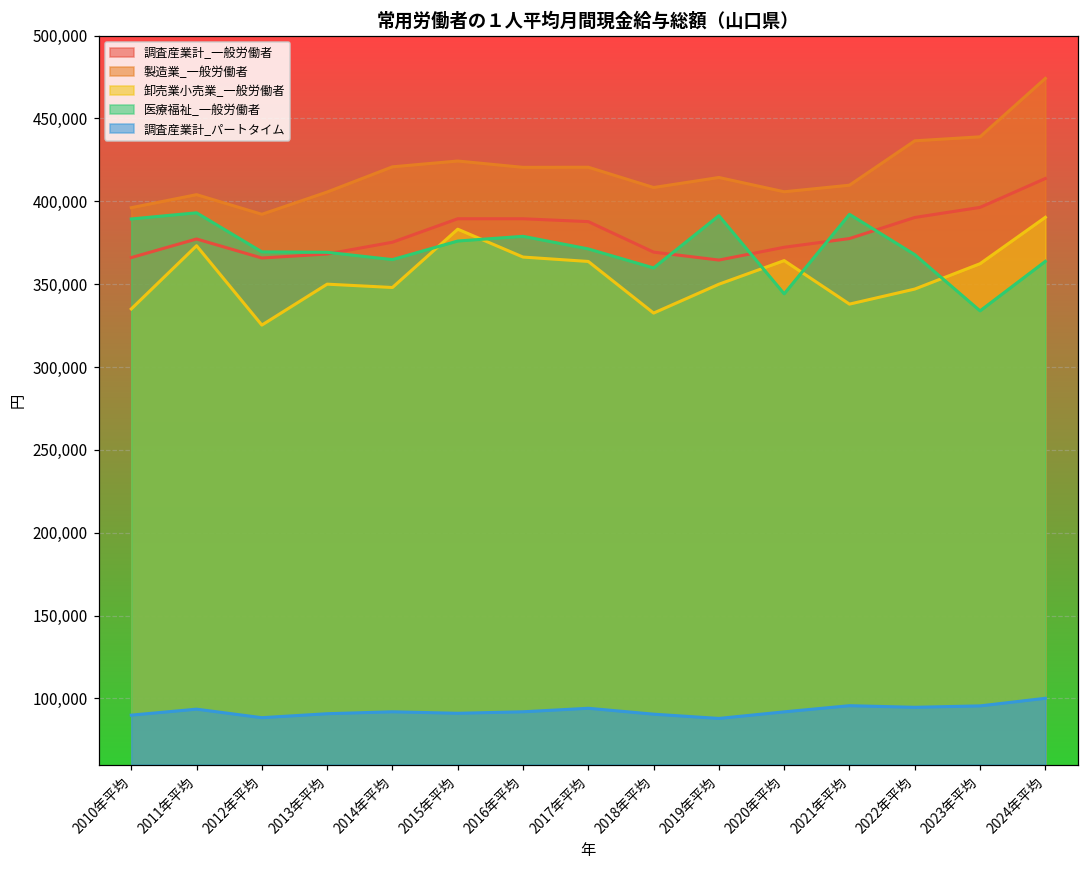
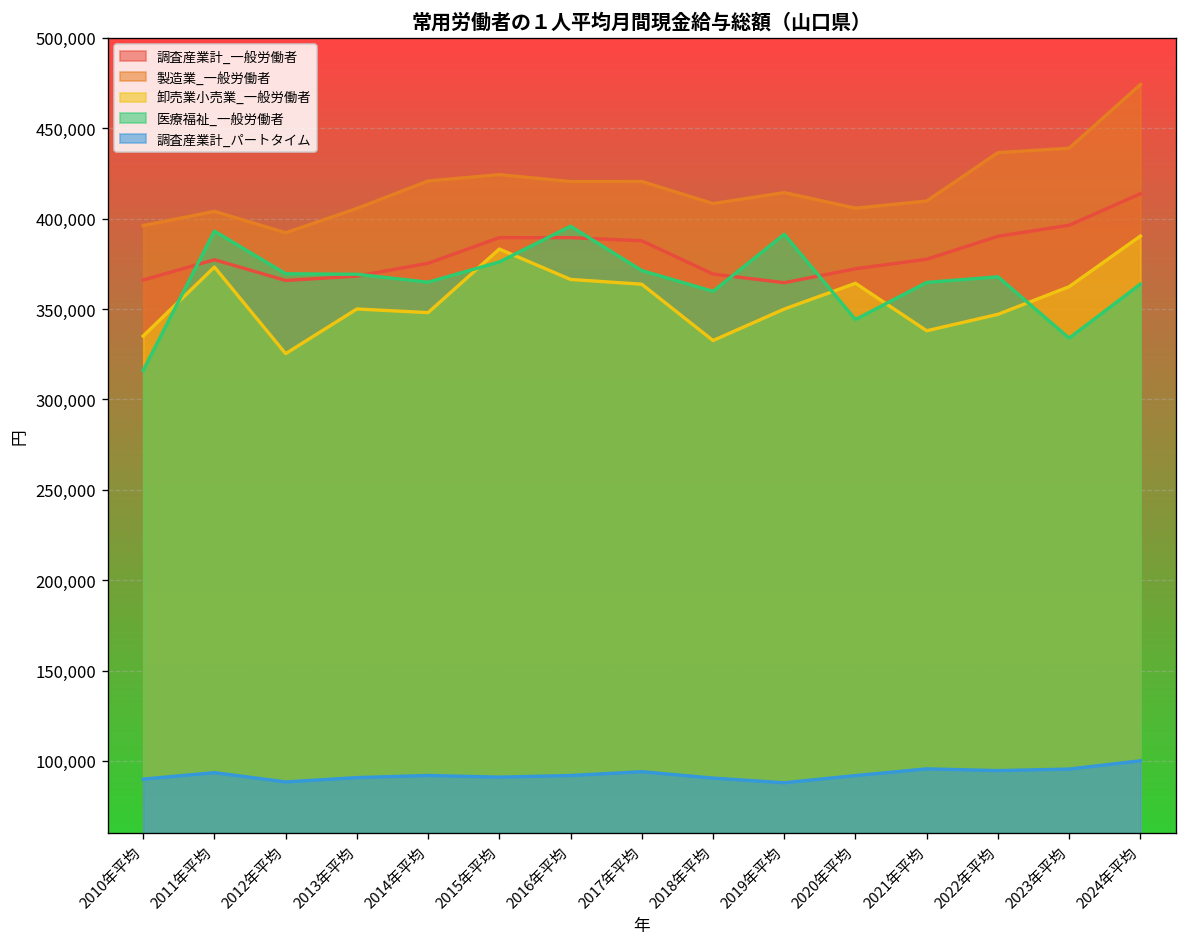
  {
    "卸売業小売業_一般労働者": {
      "2010年平均": "335,000",
      "2011年平均": "373,000",
      "2012年平均": "325,000",
      "2013年平均": "350,000",
      "2014年平均": "348,000",
      "2015年平均": "383,000",
      "2016年平均": "366,000",
      "2017年平均": "364,000",
      "2018年平均": "333,000",
      "2019年平均": "350,000",
      "2020年平均": "364,000",
      "2021年平均": "338,000",
      "2022年平均": "347,000",
      "2023年平均": "362,000",
      "2024年平均": "390,000"
    },
    "医療福祉_一般労働者": {
-     "2010年平均": "389,000",
+     "2010年平均": "316,000",
      "2011年平均": "393,000",
      "2012年平均": "369,000",
      "2014年平均": "365,000",
      "2015年平均": "376,000",
-     "2016年平均": "379,000",
+     "2016年平均": "396,000",
      "2017年平均": "371,000",
      "2018年平均": "360,000",
      "2019年平均": "391,000",
      "2020年平均": "344,000",
-     "2021年平均": "392,000",
+     "2021年平均": "365,000",
      "2022年平均": "368,000",
      "2023年平均": "334,000",
      "2024年平均": "364,000"
    },
    "調査産業計_パートタイム": {
      "2010年平均": "90,000",
      "2011年平均": "94,000",
      "2012年平均": "88,000",
      "2013年平均": "91,000",
      "2014年平均": "92,000",
      "2015年平均": "91,000",
      "2016年平均": "92,000",
      "2017年平均": "94,000",
      "2018年平均": "91,000",
      "2019年平均": "88,000",
      "2020年平均": "92,000",
      "2021年平均": "96,000",
      "2022年平均": "95,000",
      "2023年平均": "96,000",
      "2024年平均": "100,000"
    }
  }
